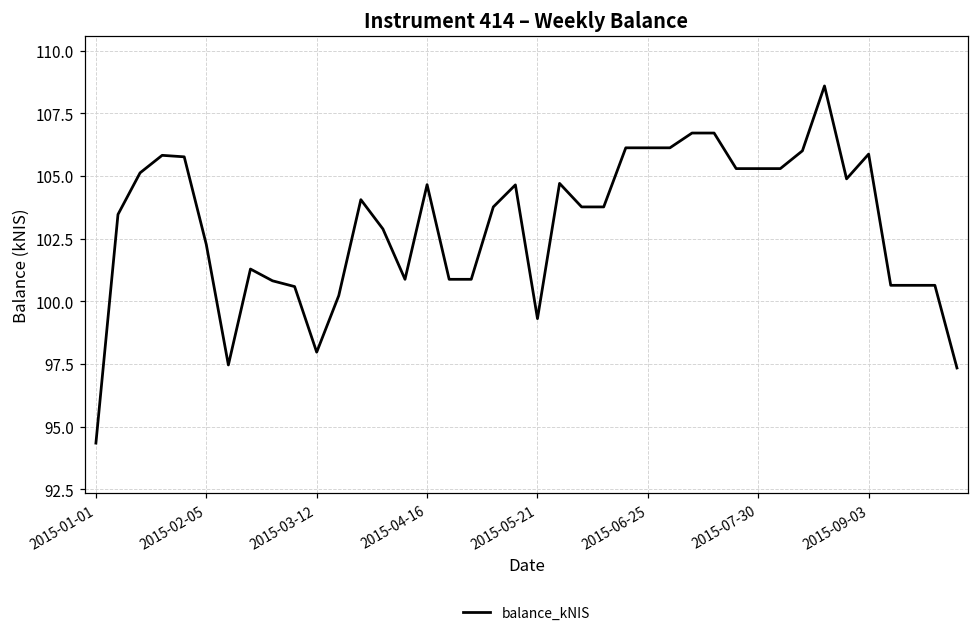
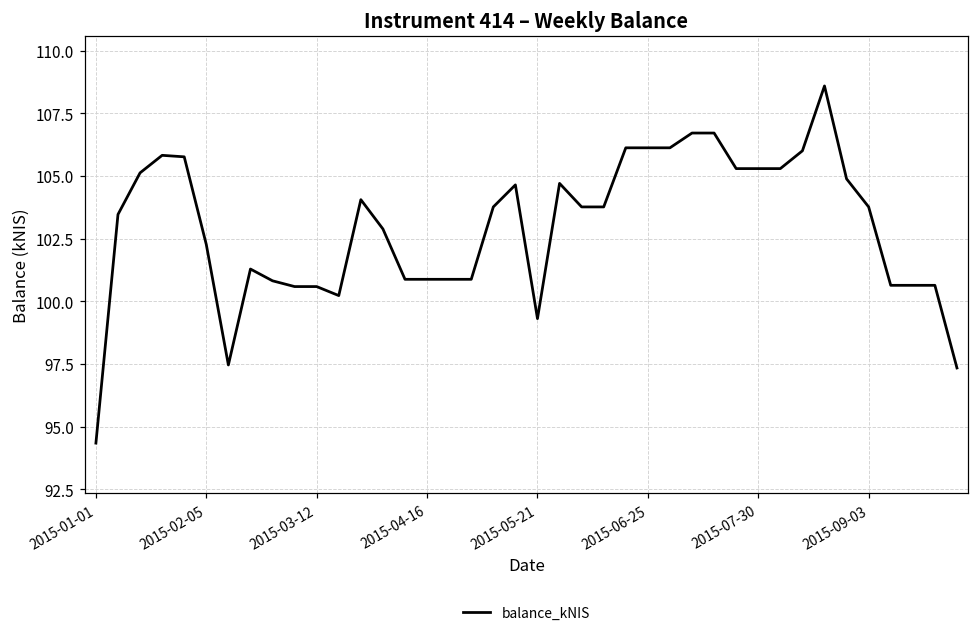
  {
    "2015-01-01": 94.3,
    "2015-02-05": 102.3,
-   "2015-03-12": 98.0,
-   "2015-04-16": 104.7,
+   "2015-03-12": 100.6,
+   "2015-04-16": 100.9,
    "2015-05-21": 99.3,
    "2015-06-25": 106.1,
    "2015-07-30": 105.3,
-   "2015-09-03": 105.9
+   "2015-09-03": 103.8
  }
